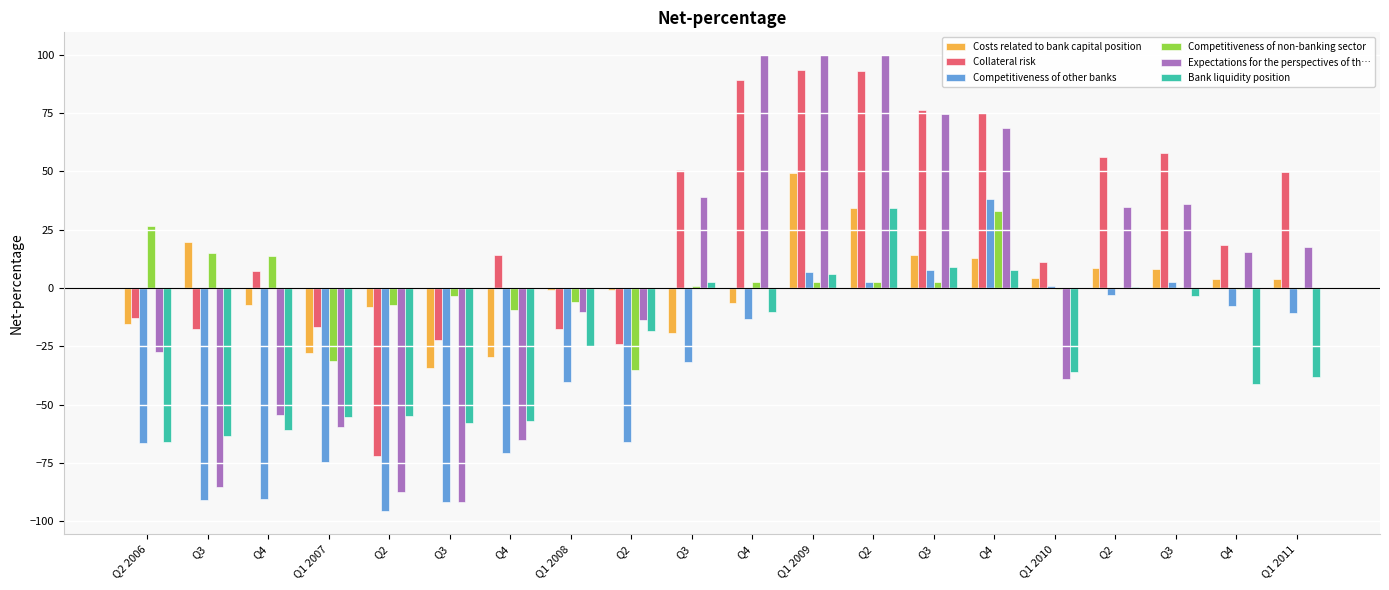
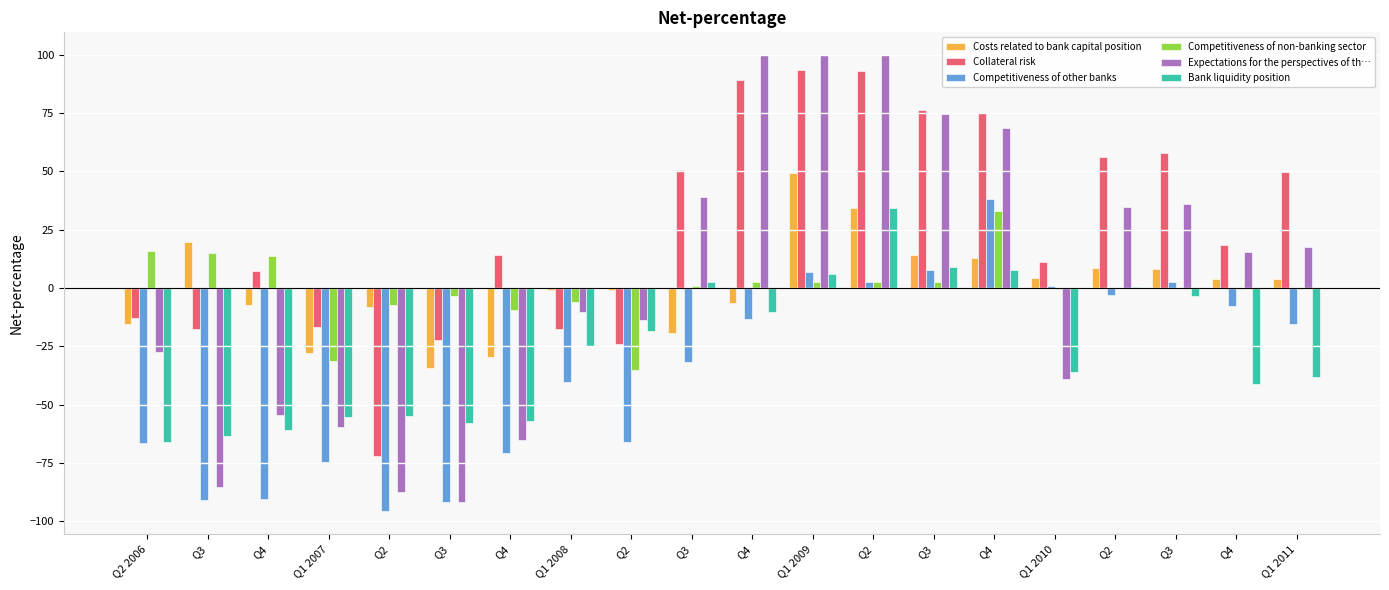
  {
    "Costs related to bank capital position": {
      "Q2 2006": -15,
      "Q1 2007": -28,
      "Q1 2009": 49,
      "Q1 2010": 4,
      "Q1 2011": 4
    },
    "Collateral risk": {
      "Q2 2006": -13,
      "Q1 2007": -17,
      "Q1 2008": -18,
      "Q1 2009": 93,
      "Q1 2010": 11,
      "Q1 2011": 50
    },
    "Competitiveness of other banks": {
      "Q2 2006": -67,
      "Q1 2007": -75,
      "Q1 2008": -40,
      "Q1 2009": 7,
-     "Q1 2011": -11
+     "Q1 2011": -15
    },
    "Competitiveness of non-banking sector": {
-     "Q2 2006": 27,
+     "Q2 2006": 16,
      "Q1 2007": -31,
      "Q1 2008": -6,
      "Q1 2009": 2
    },
    "Expectations for the perspectives of th…": {
      "Q2 2006": -28,
      "Q1 2007": -60,
      "Q1 2008": -10,
      "Q1 2009": 100,
      "Q1 2010": -39,
      "Q1 2011": 18
    },
    "Bank liquidity position": {
      "Q2 2006": -66,
      "Q1 2007": -55,
      "Q1 2008": -25,
      "Q1 2009": 6,
      "Q1 2010": -36,
      "Q1 2011": -38
    }
  }
